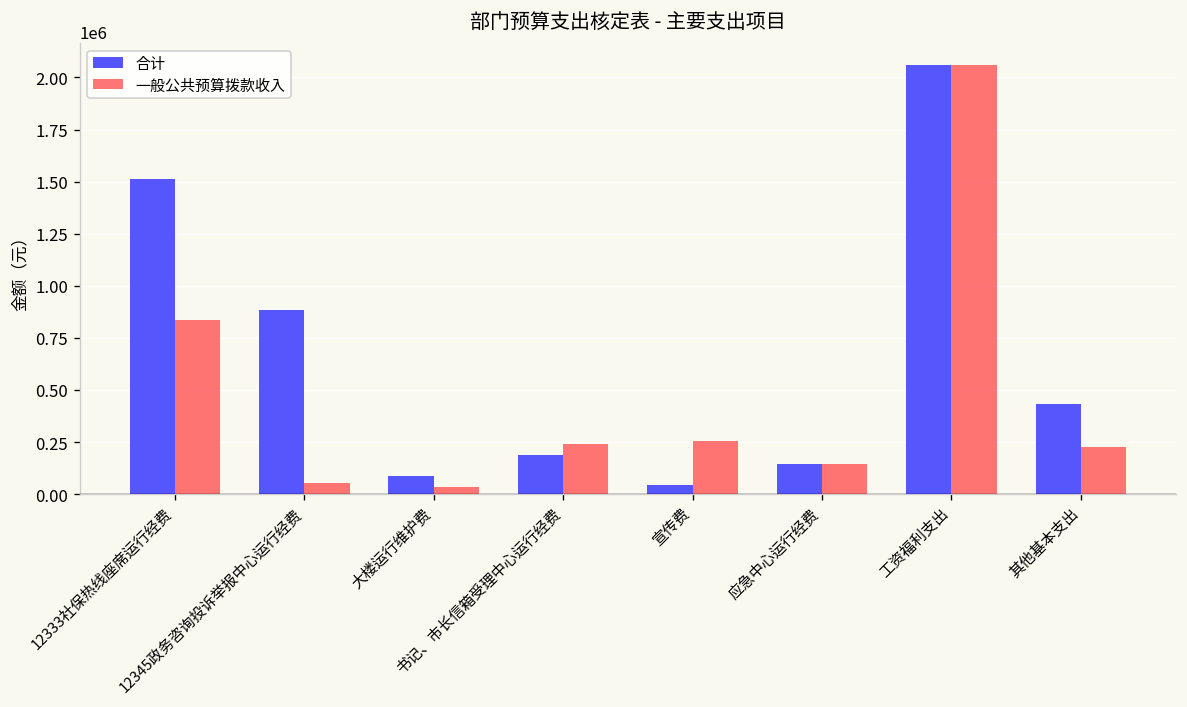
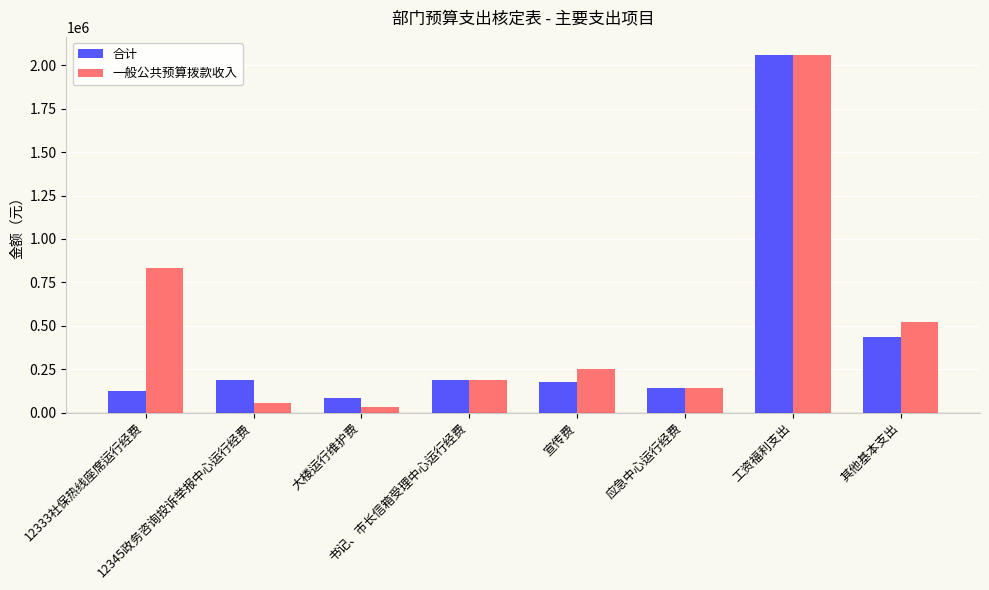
  {
    "合计": {
-     "12333社保热线座席运行经费": 1510000,
-     "12345政务咨询投诉举报中心运行经费": 880000,
+     "12333社保热线座席运行经费": 130000,
+     "12345政务咨询投诉举报中心运行经费": 190000,
      "大楼运行维护费": 90000,
      "书记、市长信箱受理中心运行经费": 190000,
-     "宣传费": 50000,
+     "宣传费": 170000,
      "应急中心运行经费": 140000,
      "工资福利支出": 2060000,
      "其他基本支出": 430000
    },
    "一般公共预算拨款收入": {
      "12333社保热线座席运行经费": 840000,
      "12345政务咨询投诉举报中心运行经费": 50000,
      "大楼运行维护费": 30000,
-     "书记、市长信箱受理中心运行经费": 240000,
+     "书记、市长信箱受理中心运行经费": 190000,
      "宣传费": 250000,
      "应急中心运行经费": 140000,
      "工资福利支出": 2060000,
-     "其他基本支出": 220000
+     "其他基本支出": 520000
    }
  }
